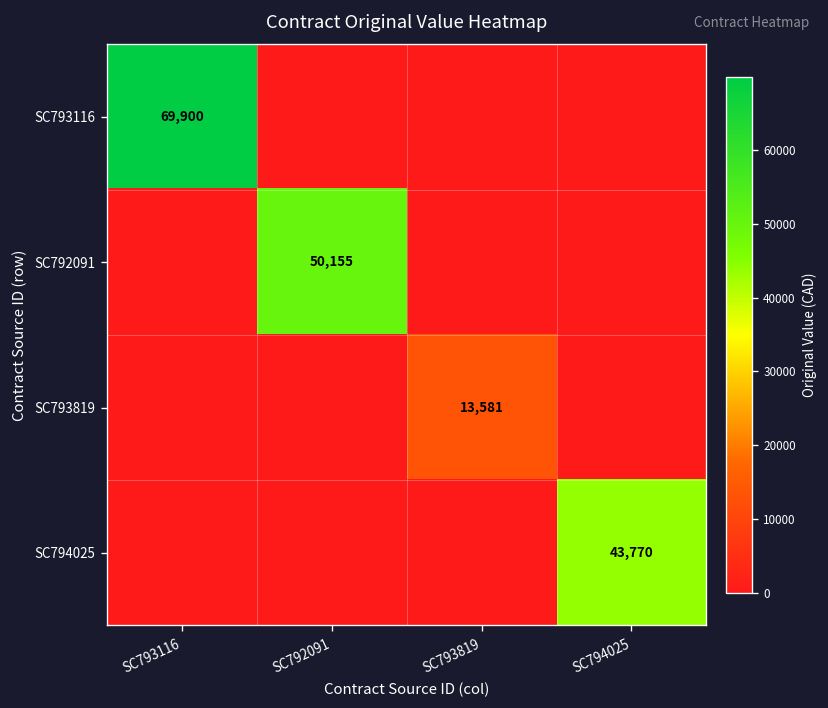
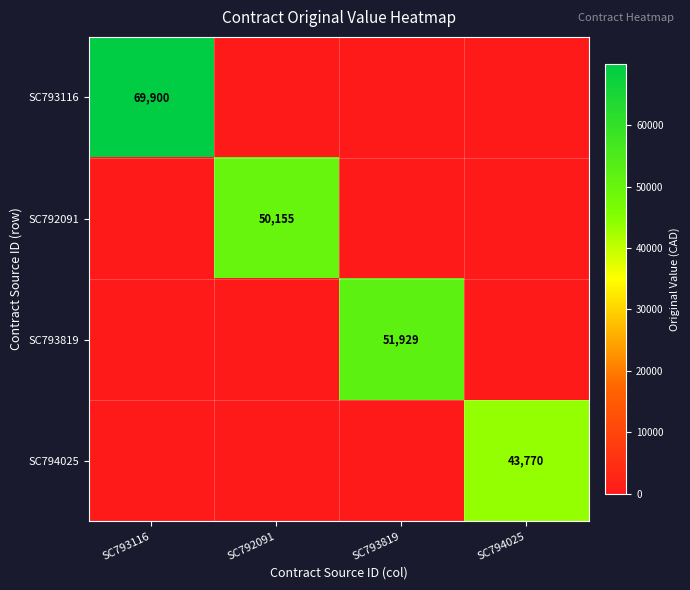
  {
    "SC793116": {
      "SC793116": "69,900"
    },
    "SC792091": {
      "SC792091": "50,155"
    },
    "SC793819": {
-     "SC793819": "13,581"
+     "SC793819": "51,929"
    },
    "SC794025": {
      "SC794025": "43,770"
    }
  }
